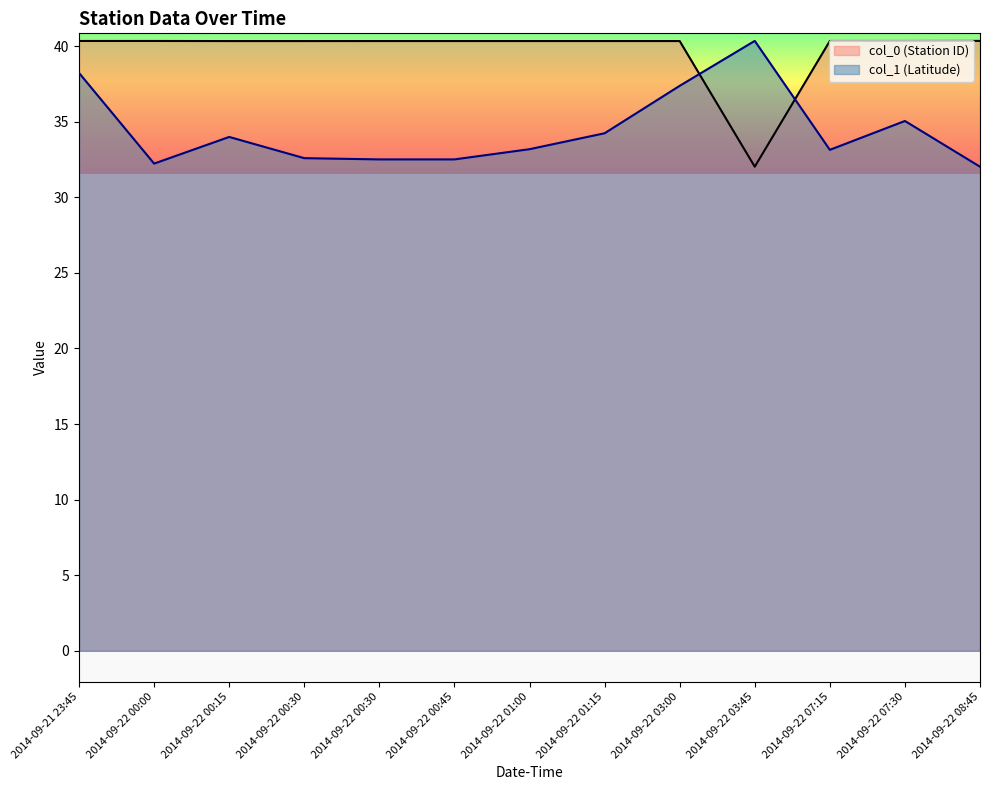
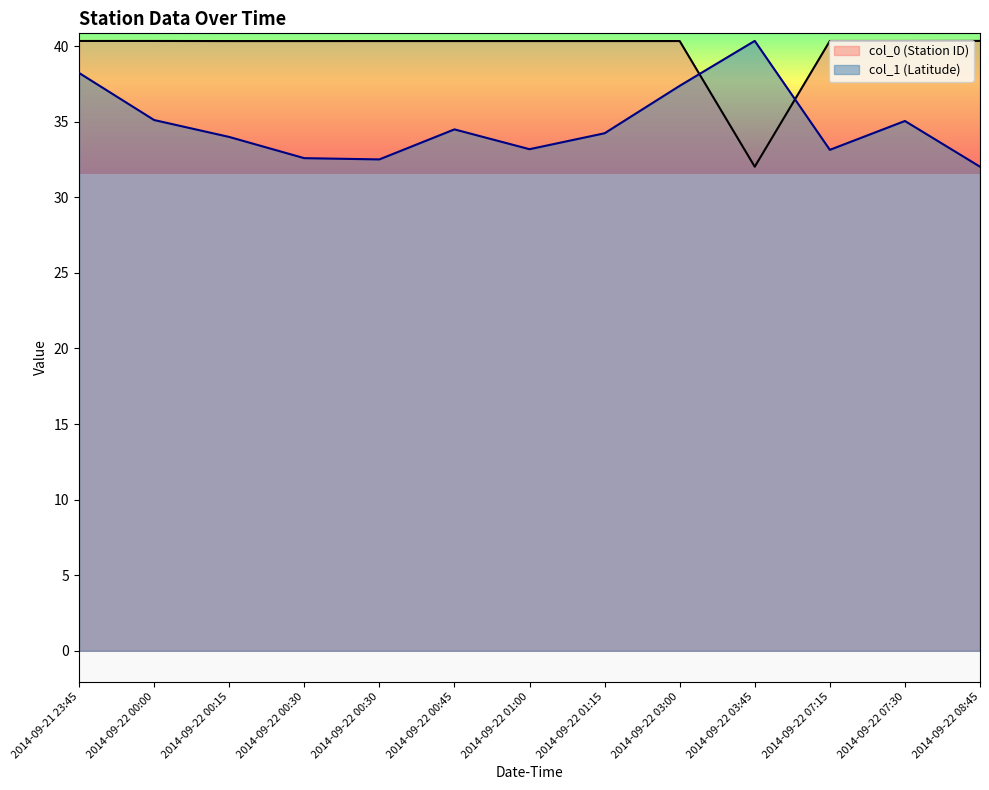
  {
    "col_0 (Station ID)": {
      "2014-09-21 23:45": 40.3,
      "2014-09-22 00:00": 40.3,
      "2014-09-22 00:15": 40.3,
      "2014-09-22 00:45": 40.3,
      "2014-09-22 01:00": 40.3,
      "2014-09-22 01:15": 40.3,
      "2014-09-22 03:00": 40.3,
      "2014-09-22 03:45": 32.0,
      "2014-09-22 08:45": 40.3
    },
    "col_1 (Latitude)": {
      "2014-09-21 23:45": 38.2,
-     "2014-09-22 00:00": 32.2,
+     "2014-09-22 00:00": 35.1,
      "2014-09-22 00:15": 34.0,
-     "2014-09-22 00:45": 32.5,
+     "2014-09-22 00:45": 34.5,
      "2014-09-22 01:00": 33.2,
      "2014-09-22 01:15": 34.2,
      "2014-09-22 03:00": 37.4,
      "2014-09-22 03:45": 40.3,
      "2014-09-22 07:15": 33.1,
      "2014-09-22 07:30": 35.0,
      "2014-09-22 08:45": 32.0
    }
  }
